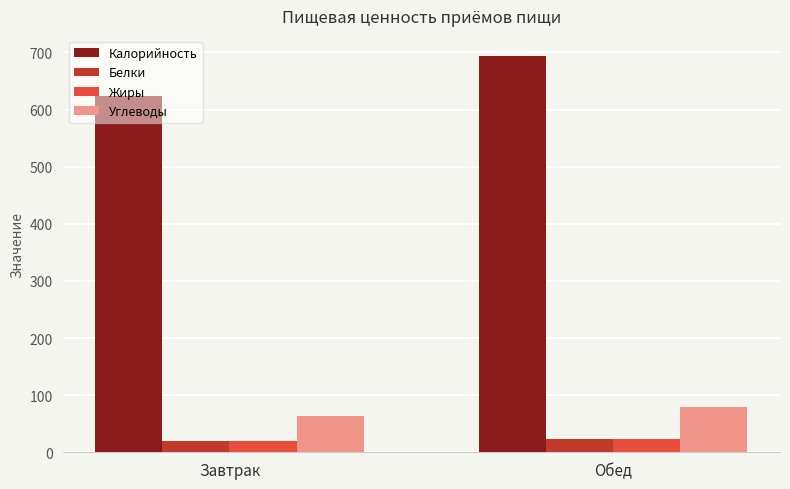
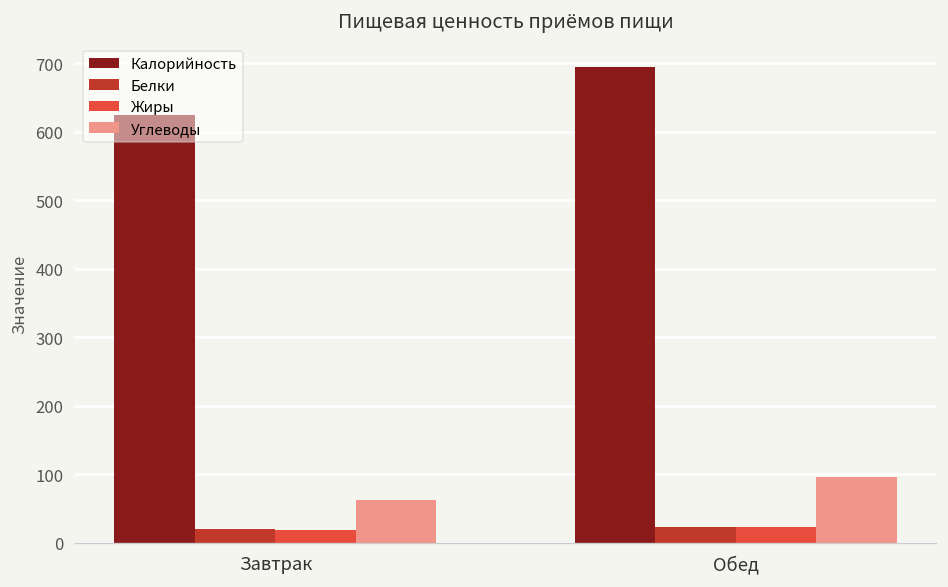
  {
    "Калорийность": {
      "Обед": 690
    },
    "Углеводы": {
      "Завтрак": 60,
-     "Обед": 80
+     "Обед": 100
    }
  }
